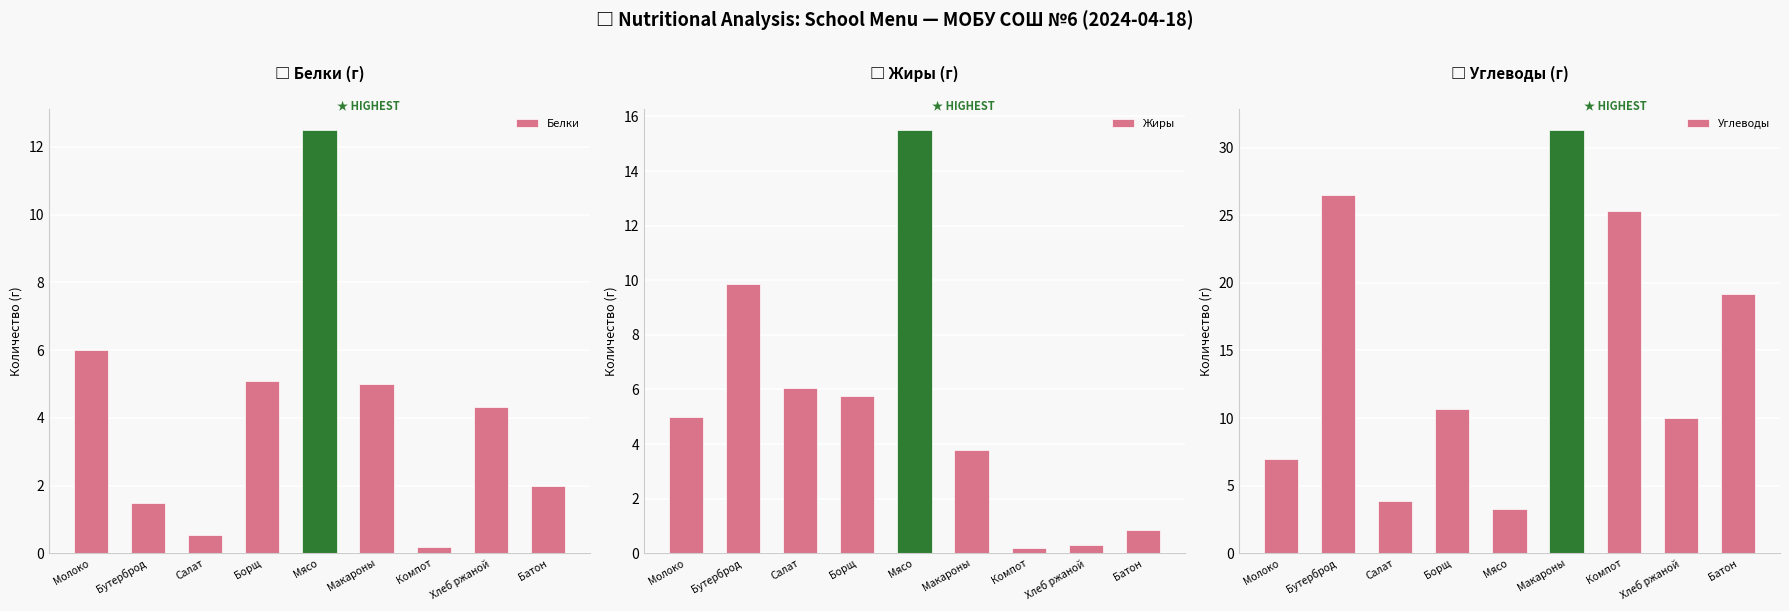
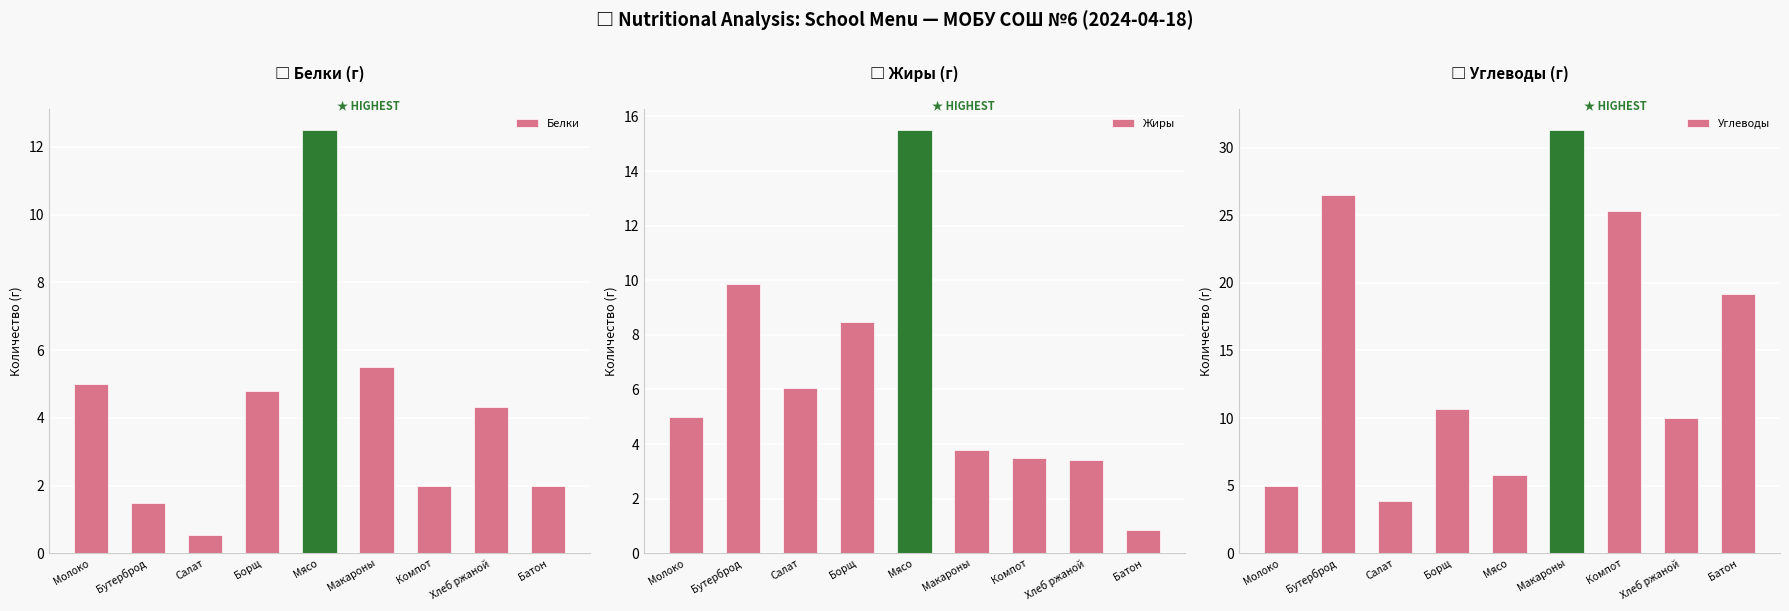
  {
    "□ Белки (г)": {
-     "Молоко": 6,
+     "Молоко": 5,
      "Бутерброд": 1.5,
      "Салат": 0.5,
-     "Борщ": 5.1,
+     "Борщ": 4.8,
      "Мясо": 12.5,
-     "Макароны": 5.0,
-     "Компот": 0.2,
+     "Макароны": 5.5,
+     "Компот": 2.0,
      "Хлеб ржаной": 4.3,
      "Батон": 2.0
    },
    "□ Жиры (г)": {
      "Молоко": 5.0,
      "Бутерброд": 9.9,
      "Салат": 6.1,
-     "Борщ": 5.8,
+     "Борщ": 8.5,
      "Мясо": 15.5,
      "Макароны": 3.8,
-     "Компот": 0.2,
-     "Хлеб ржаной": 0.3,
+     "Компот": 3.5,
+     "Хлеб ржаной": 3.4,
      "Батон": 0.9
    },
    "□ Углеводы (г)": {
-     "Молоко": 7,
+     "Молоко": 5,
      "Бутерброд": 26.5,
      "Салат": 3.9,
      "Борщ": 10.6,
-     "Мясо": 3.3,
+     "Мясо": 5.8,
      "Макароны": 31.3,
      "Компот": 25.3,
      "Хлеб ржаной": 10.0,
      "Батон": 19.2
    }
  }
